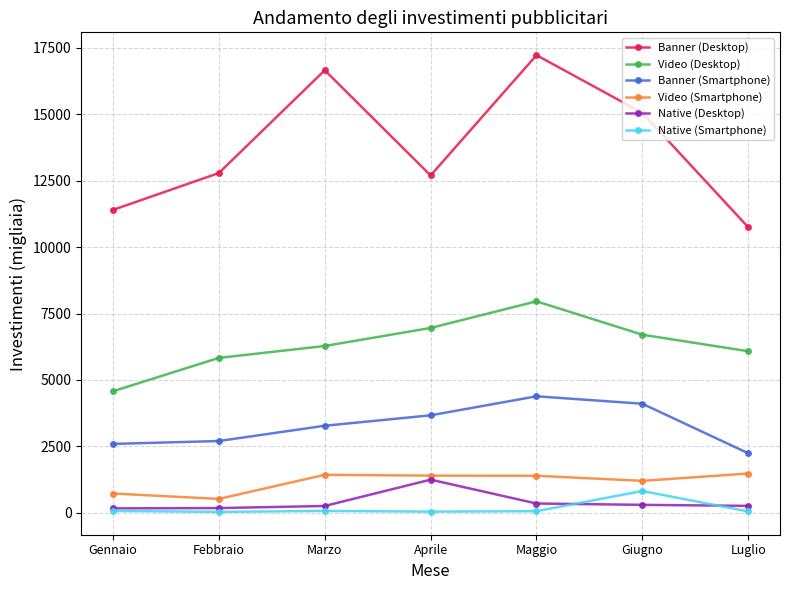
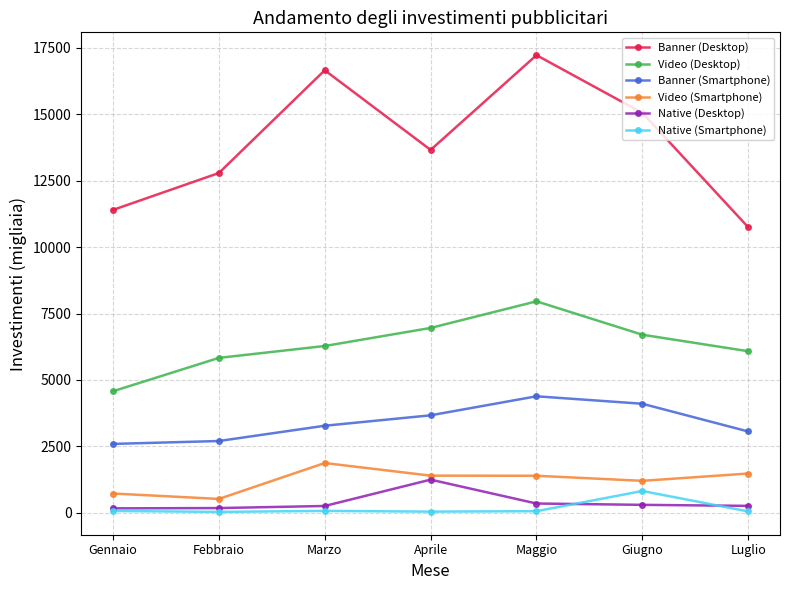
  {
    "Banner (Desktop)": {
      "Gennaio": 11400,
      "Febbraio": 12800,
      "Marzo": 16700,
-     "Aprile": 12700,
+     "Aprile": 13700,
      "Maggio": 17200,
      "Luglio": 10800
    },
    "Video (Desktop)": {
      "Gennaio": 4600,
      "Febbraio": 5800,
      "Marzo": 6300,
      "Aprile": 7000,
      "Maggio": 8000,
      "Giugno": 6700,
      "Luglio": 6100
    },
    "Banner (Smartphone)": {
      "Gennaio": 2600,
      "Febbraio": 2700,
      "Marzo": 3300,
      "Aprile": 3700,
      "Maggio": 4400,
      "Giugno": 4100,
-     "Luglio": 2200
+     "Luglio": 3100
    },
    "Video (Smartphone)": {
      "Gennaio": 700,
      "Febbraio": 500,
-     "Marzo": 1400,
+     "Marzo": 1900,
      "Aprile": 1400,
      "Maggio": 1400,
      "Giugno": 1200,
      "Luglio": 1500
    },
    "Native (Desktop)": {
      "Gennaio": 200,
      "Febbraio": 200,
      "Marzo": 300,
      "Aprile": 1200,
      "Maggio": 300,
      "Giugno": 300,
      "Luglio": 300
    },
    "Native (Smartphone)": {
      "Gennaio": 100,
      "Febbraio": 0,
      "Marzo": 100,
      "Aprile": 0,
      "Maggio": 100,
      "Giugno": 800,
      "Luglio": 100
    }
  }
